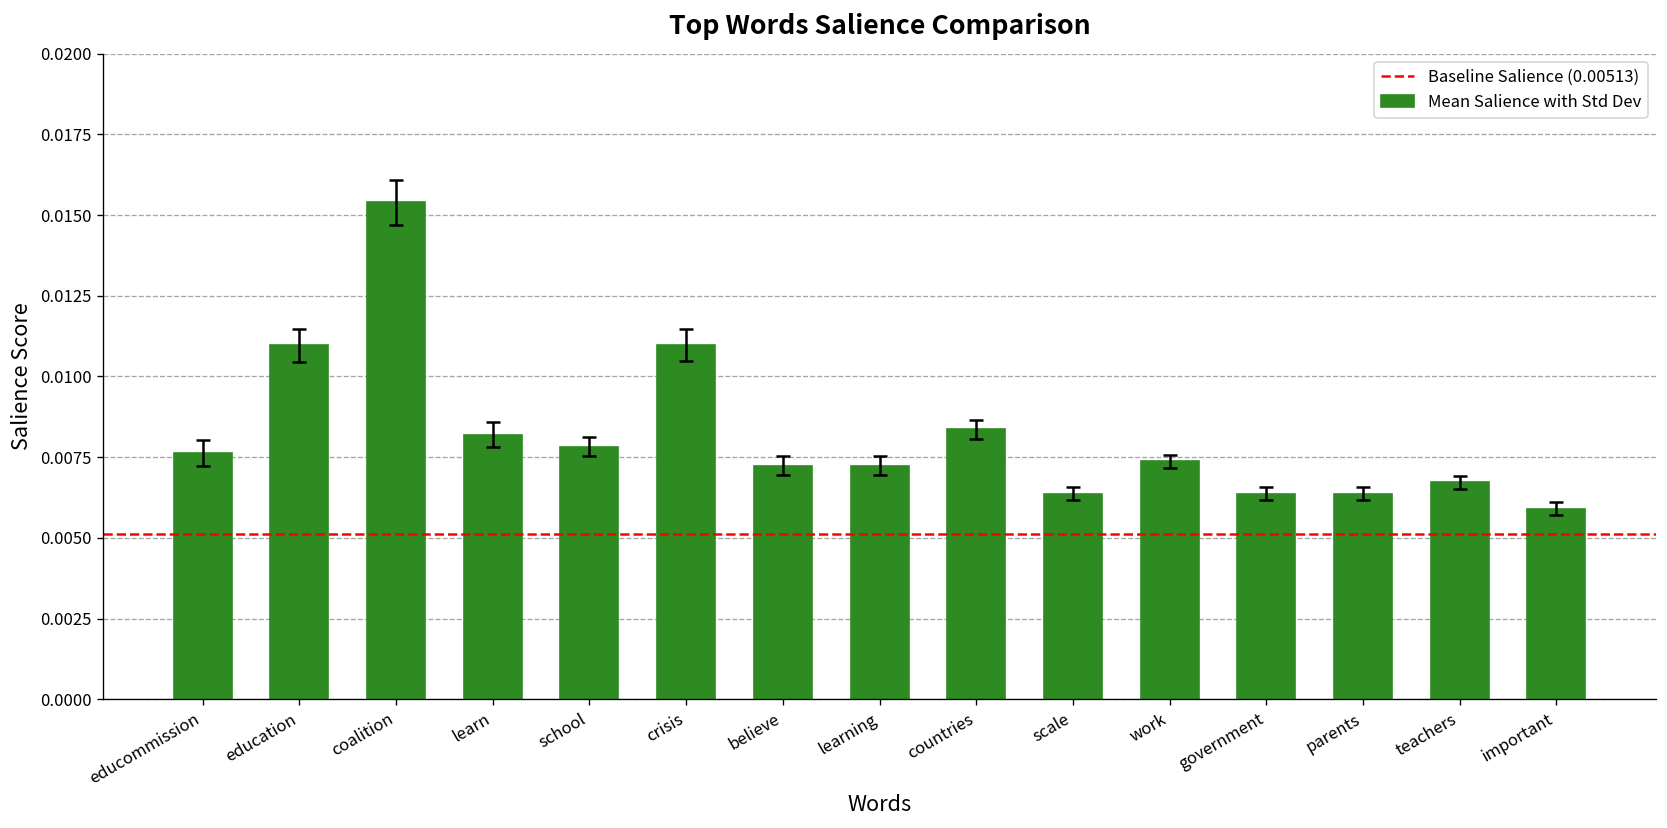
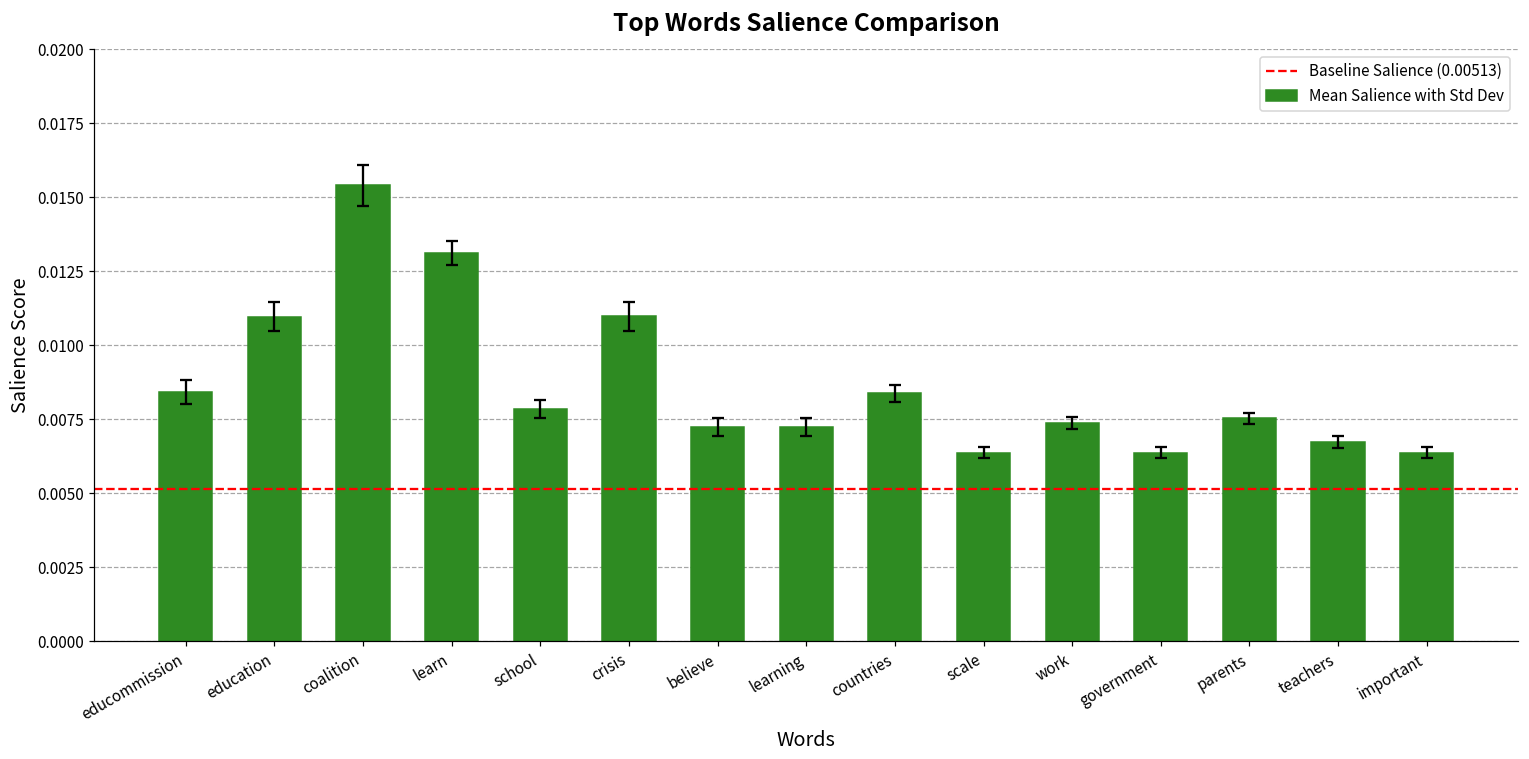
  {
    "Mean Salience with Std Dev": {
-     "educommission": 0.0076,
+     "educommission": 0.0084,
      "education": 0.0110,
      "coalition": 0.0154,
-     "learn": 0.0082,
+     "learn": 0.0131,
      "school": 0.0078,
      "crisis": 0.0110,
      "believe": 0.0072,
      "learning": 0.0072,
      "countries": 0.0084,
      "scale": 0.0064,
      "work": 0.0074,
      "government": 0.0064,
-     "parents": 0.0064,
+     "parents": 0.0075,
      "teachers": 0.0067,
-     "important": 0.0059
+     "important": 0.0064
    }
  }
